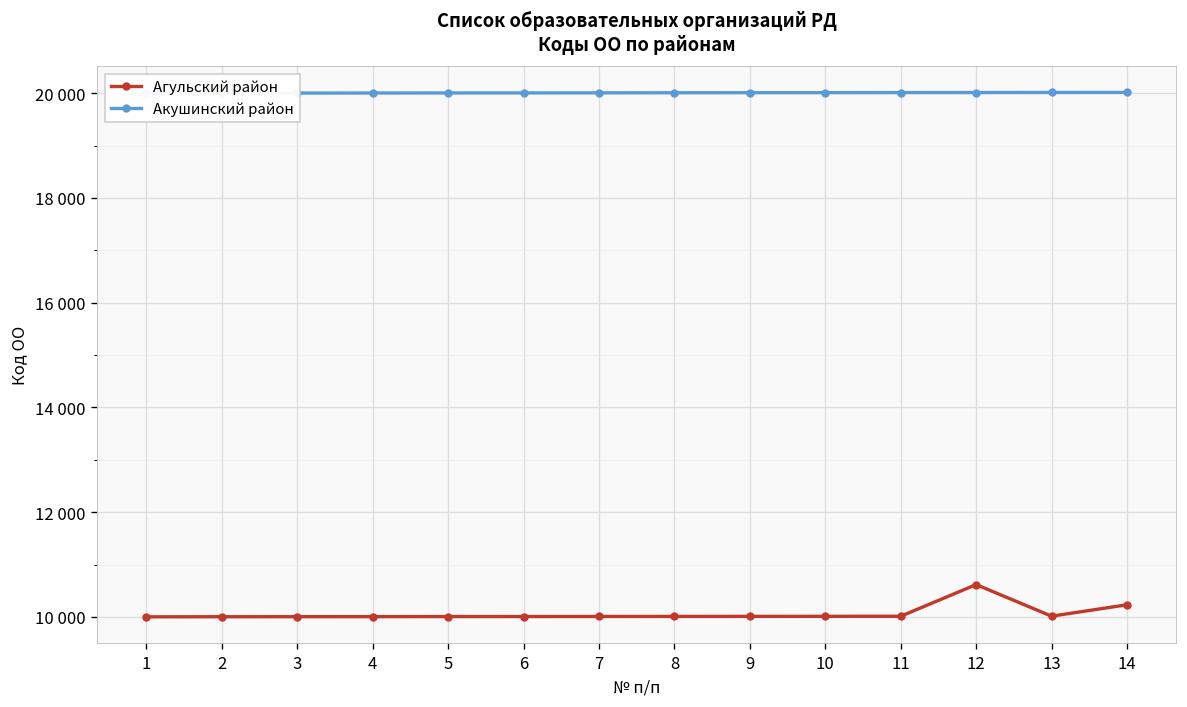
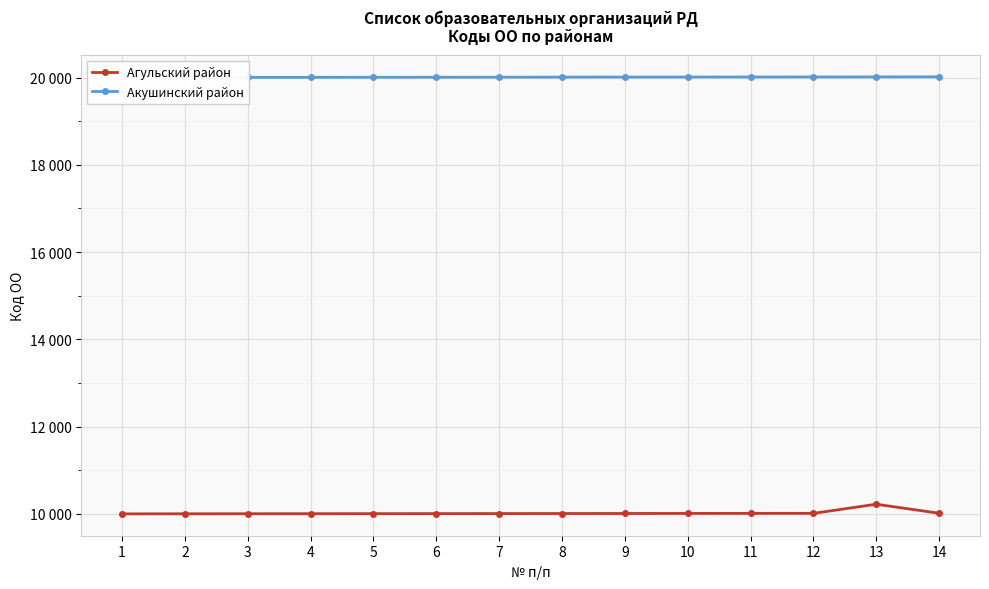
  {
    "Агульский район": {
      "1": 10000,
      "2": 10000,
      "3": 10000,
      "4": 10000,
      "5": 10000,
      "6": 10000,
      "7": 10000,
      "8": 10000,
      "9": 10000,
      "10": 10000,
      "11": 10000,
-     "12": 10600,
-     "13": 10000,
-     "14": 10200
+     "12": 10000,
+     "13": 10200,
+     "14": 10000
    },
    "Акушинский район": {
      "4": 20000,
      "5": 20000,
      "6": 20000,
      "7": 20000,
      "8": 20000,
      "9": 20000,
      "10": 20000,
      "11": 20000,
      "12": 20000,
      "13": 20000,
      "14": 20000
    }
  }
